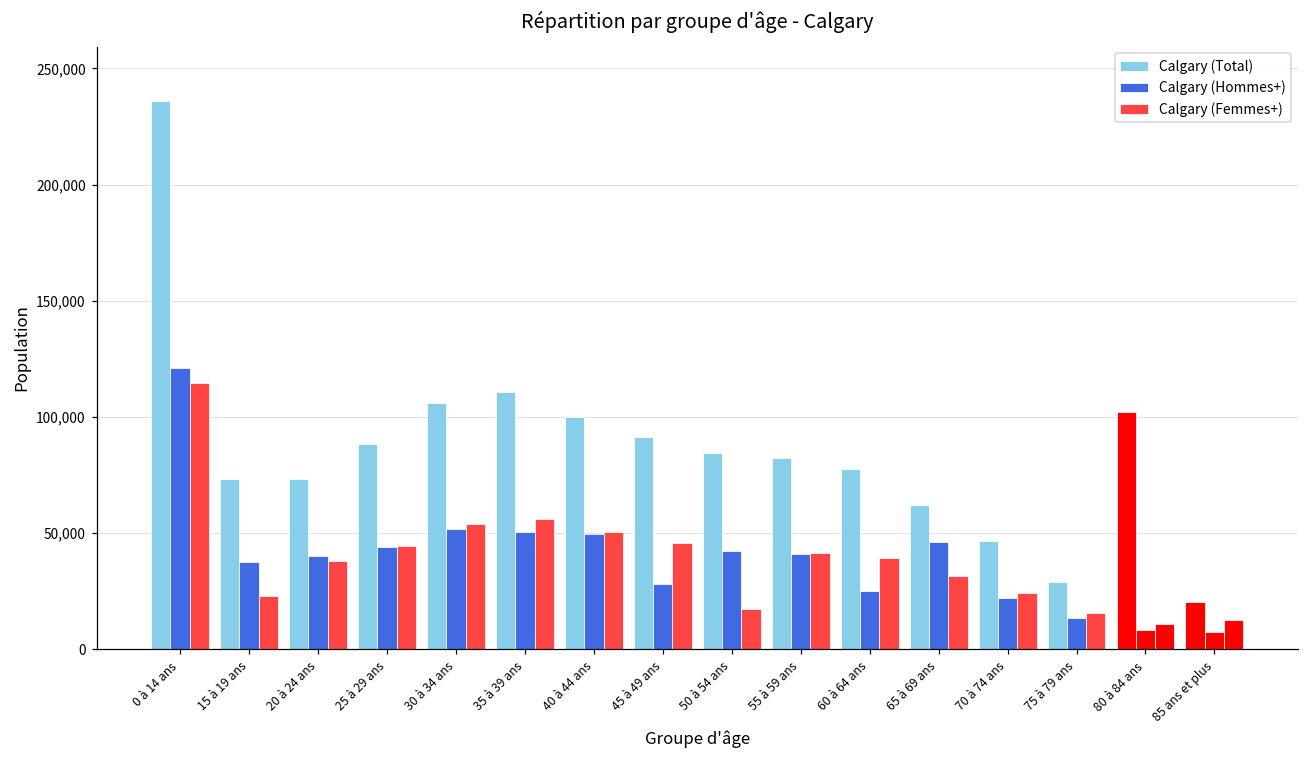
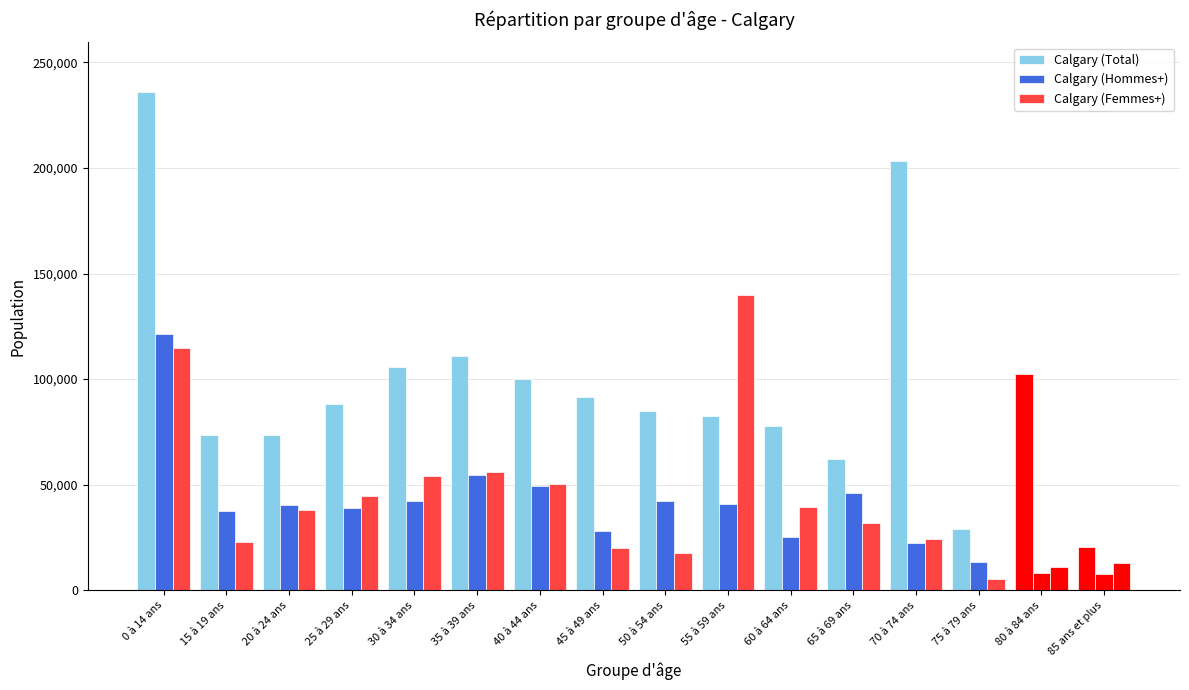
  {
    "Calgary (Total)": {
      "0 à 14 ans": "236,000",
      "15 à 19 ans": "73,000",
      "20 à 24 ans": "73,000",
      "25 à 29 ans": "88,000",
      "30 à 34 ans": "106,000",
      "35 à 39 ans": "111,000",
      "40 à 44 ans": "100,000",
      "45 à 49 ans": "91,000",
      "50 à 54 ans": "85,000",
      "55 à 59 ans": "83,000",
      "60 à 64 ans": "78,000",
      "65 à 69 ans": "62,000",
-     "70 à 74 ans": "46,000",
+     "70 à 74 ans": "203,000",
      "75 à 79 ans": "29,000",
      "80 à 84 ans": "102,000",
      "85 ans et plus": "20,000"
    },
    "Calgary (Hommes+)": {
      "0 à 14 ans": "121,000",
      "15 à 19 ans": "38,000",
      "20 à 24 ans": "40,000",
-     "25 à 29 ans": "44,000",
-     "30 à 34 ans": "52,000",
-     "35 à 39 ans": "50,000",
+     "25 à 29 ans": "39,000",
+     "30 à 34 ans": "42,000",
+     "35 à 39 ans": "55,000",
      "40 à 44 ans": "49,000",
      "45 à 49 ans": "28,000",
      "50 à 54 ans": "43,000",
      "55 à 59 ans": "41,000",
      "60 à 64 ans": "25,000",
      "65 à 69 ans": "46,000",
      "70 à 74 ans": "22,000",
      "75 à 79 ans": "13,000",
      "80 à 84 ans": "8,000",
      "85 ans et plus": "8,000"
    },
    "Calgary (Femmes+)": {
      "0 à 14 ans": "115,000",
      "15 à 19 ans": "23,000",
      "20 à 24 ans": "38,000",
      "25 à 29 ans": "44,000",
      "30 à 34 ans": "54,000",
      "35 à 39 ans": "56,000",
      "40 à 44 ans": "51,000",
-     "45 à 49 ans": "46,000",
+     "45 à 49 ans": "20,000",
      "50 à 54 ans": "17,000",
-     "55 à 59 ans": "42,000",
+     "55 à 59 ans": "140,000",
      "60 à 64 ans": "39,000",
      "65 à 69 ans": "32,000",
      "70 à 74 ans": "24,000",
-     "75 à 79 ans": "15,000",
+     "75 à 79 ans": "5,000",
      "80 à 84 ans": "11,000",
      "85 ans et plus": "13,000"
    }
  }
